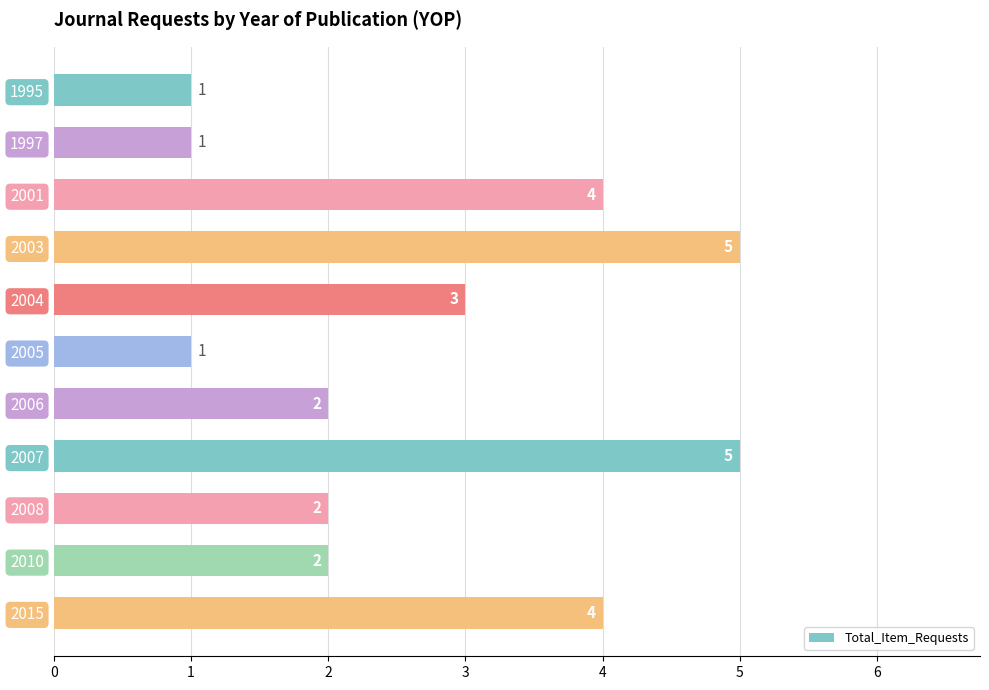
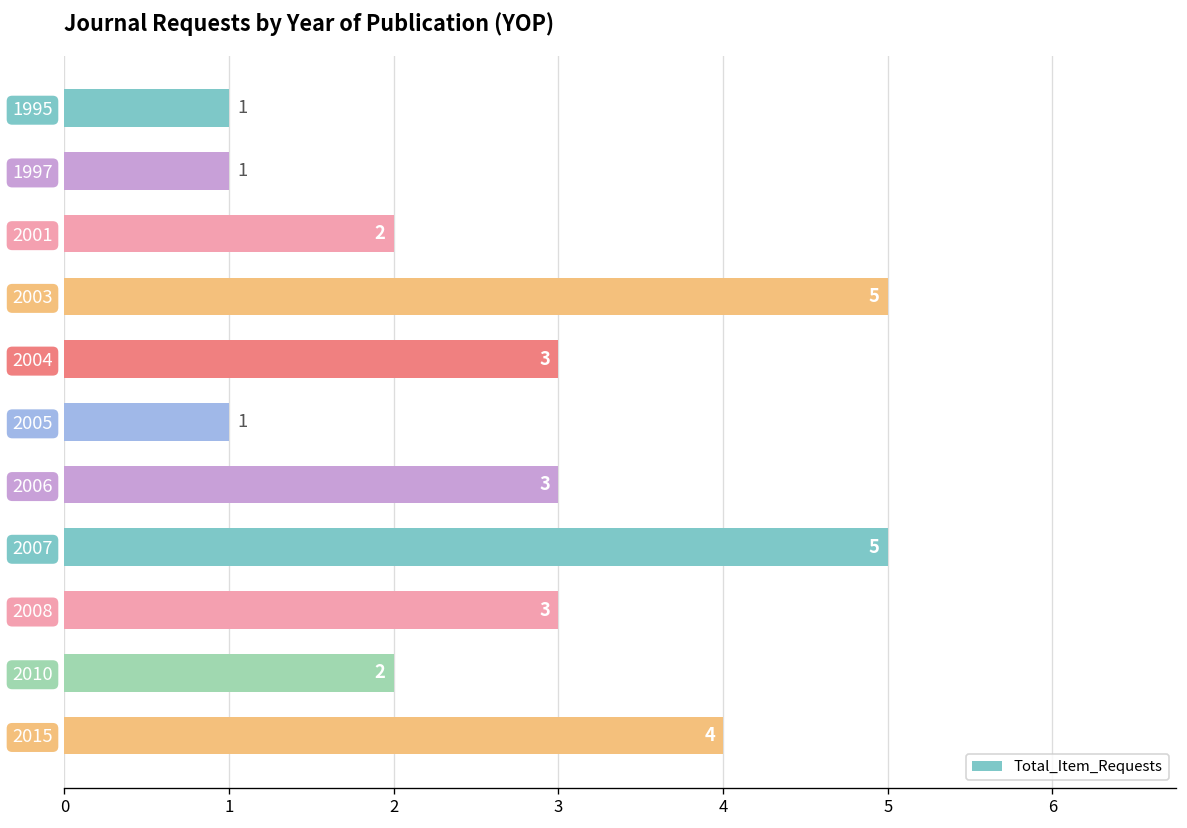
  {
    "1995": 1,
    "1997": 1,
-   "2001": 4,
+   "2001": 2,
    "2003": 5,
    "2004": 3,
    "2005": 1,
-   "2006": 2,
+   "2006": 3,
    "2007": 5,
-   "2008": 2,
+   "2008": 3,
    "2010": 2,
    "2015": 4
  }
